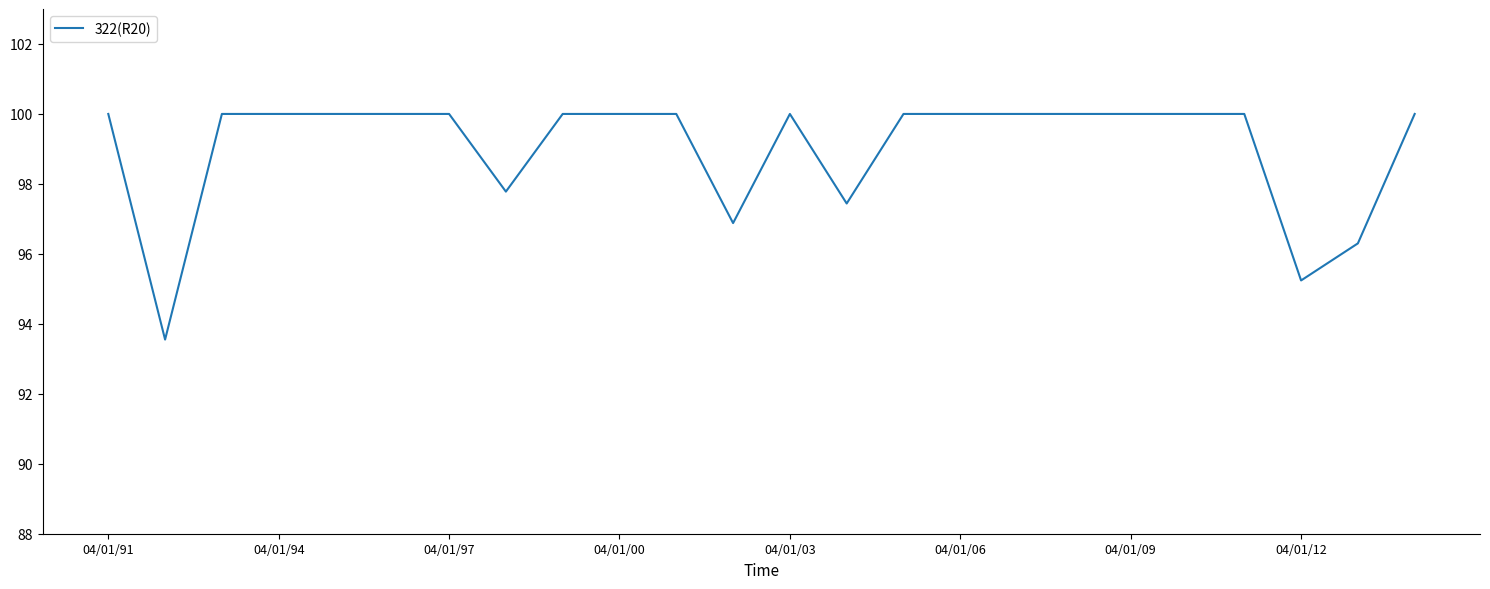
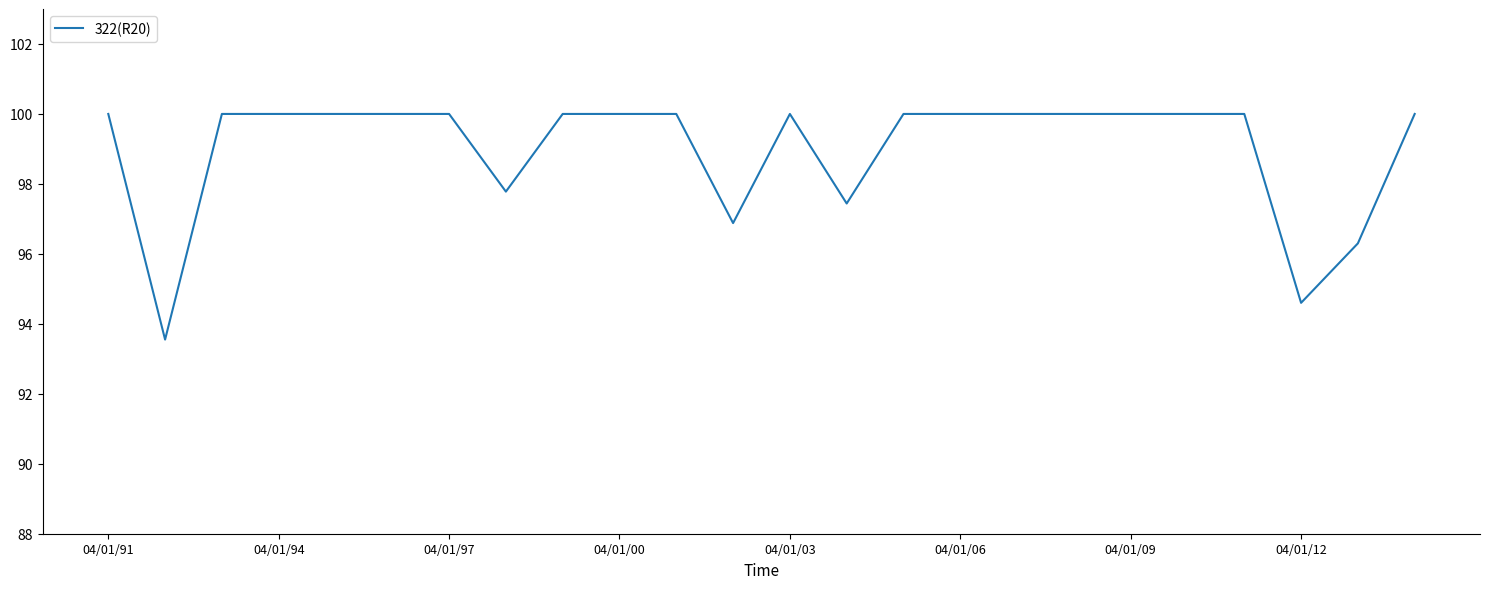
  {
    "04/01/91": 100.0,
    "04/01/94": 100.0,
    "04/01/97": 100.0,
    "04/01/00": 100.0,
    "04/01/03": 100.0,
    "04/01/06": 100.0,
    "04/01/09": 100.0,
-   "04/01/12": 95.2
+   "04/01/12": 94.6
  }
